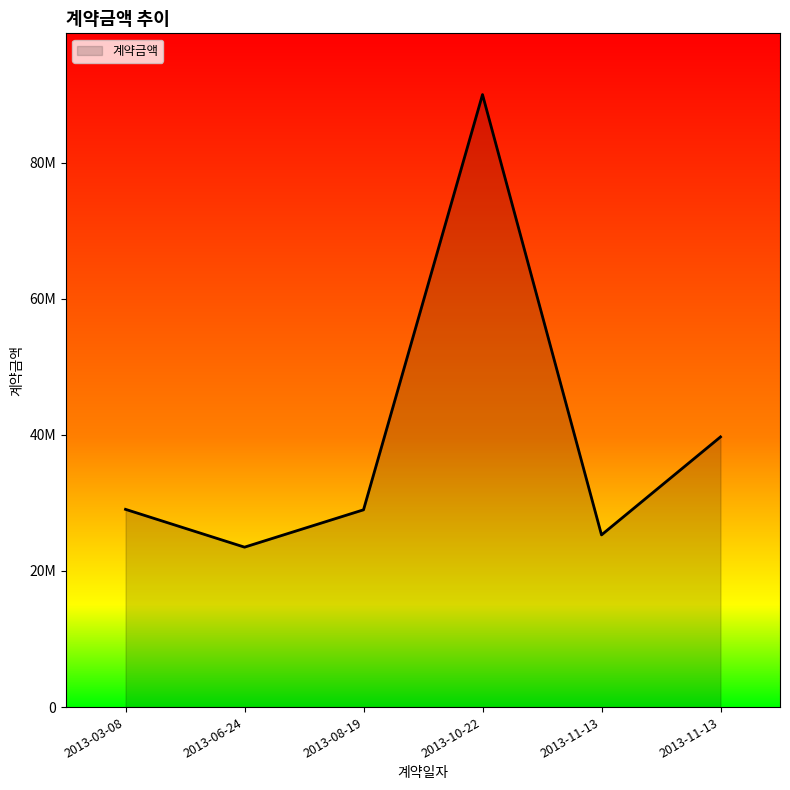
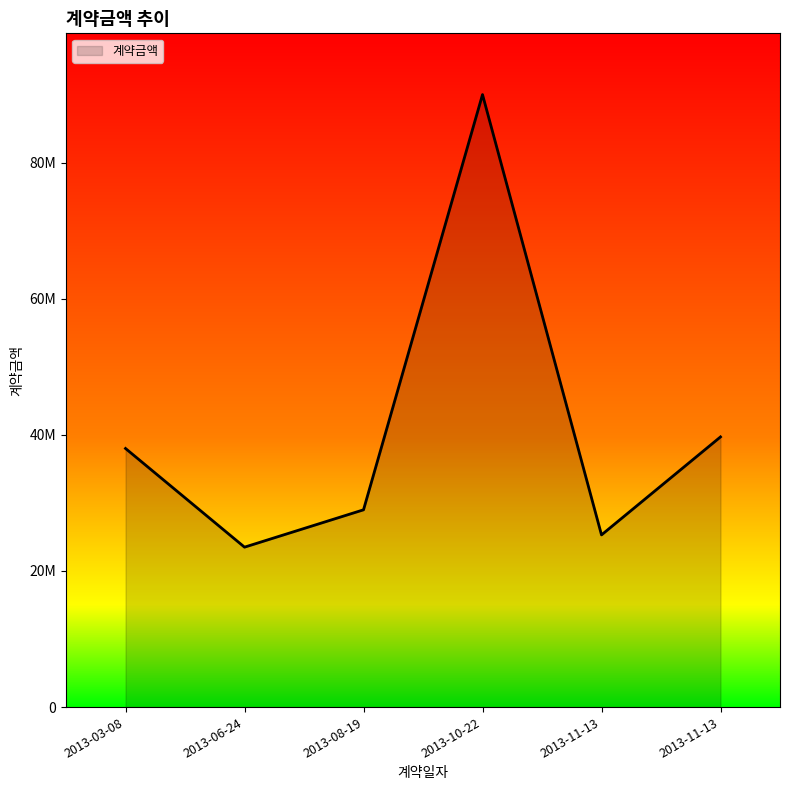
  {
-   "2013-03-08": 29000000,
+   "2013-03-08": 38000000,
    "2013-06-24": 24000000,
    "2013-08-19": 29000000,
    "2013-10-22": 90000000
  }
